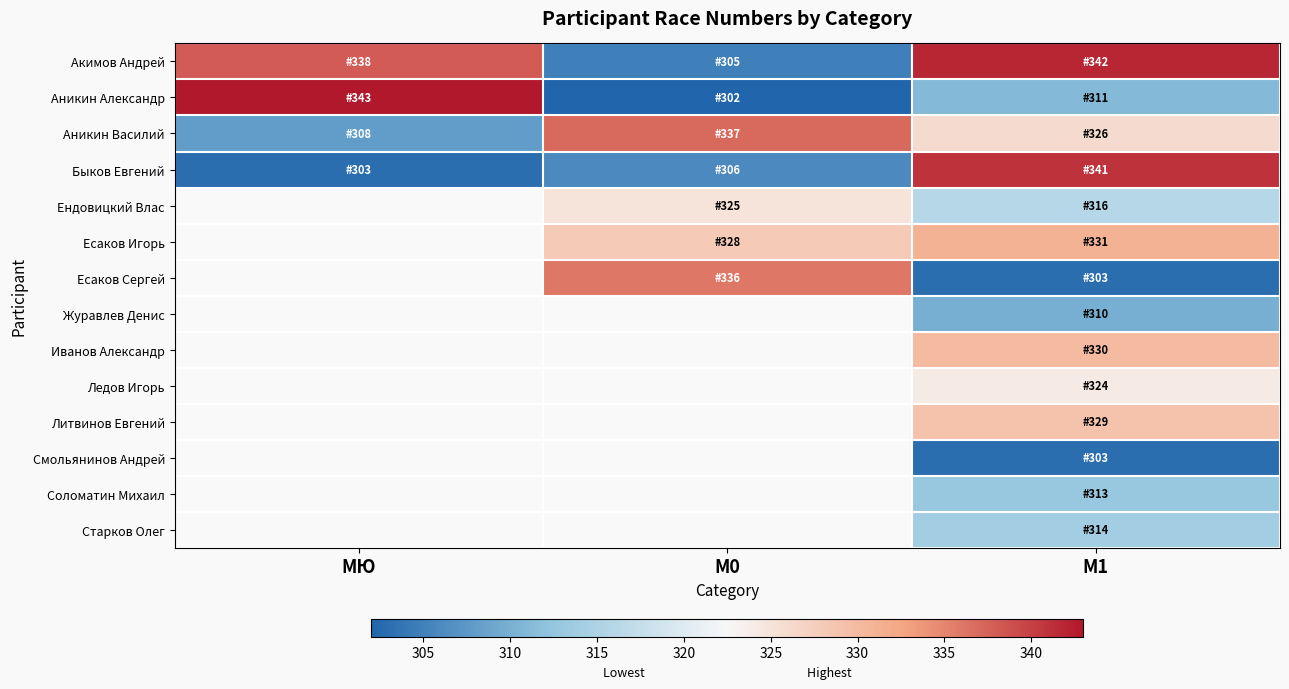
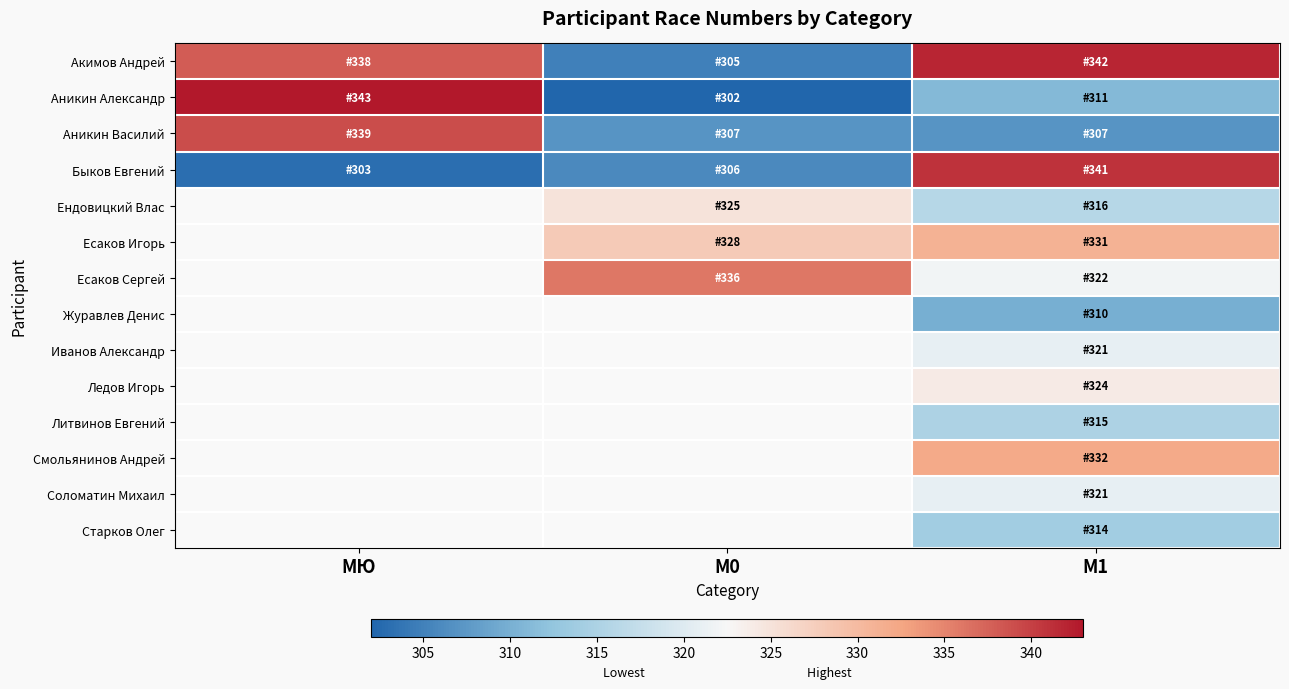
  {
    "Акимов Андрей": {
      "МЮ": 338,
      "М0": 305,
      "М1": 342
    },
    "Аникин Александр": {
      "МЮ": 343,
      "М0": 302,
      "М1": 311
    },
    "Аникин Василий": {
-     "МЮ": 308,
-     "М0": 337,
-     "М1": 326
+     "МЮ": 339,
+     "М0": 307,
+     "М1": 307
    },
    "Быков Евгений": {
      "МЮ": 303,
      "М0": 306,
      "М1": 341
    },
    "Ендовицкий Влас": {
      "М0": 325,
      "М1": 316
    },
    "Есаков Игорь": {
      "М0": 328,
      "М1": 331
    },
    "Есаков Сергей": {
      "М0": 336,
-     "М1": 303
+     "М1": 322
    },
    "Журавлев Денис": {
      "М1": 310
    },
    "Иванов Александр": {
-     "М1": 330
+     "М1": 321
    },
    "Ледов Игорь": {
      "М1": 324
    },
    "Литвинов Евгений": {
-     "М1": 329
+     "М1": 315
    },
    "Смольянинов Андрей": {
-     "М1": 303
+     "М1": 332
    },
    "Соломатин Михаил": {
-     "М1": 313
+     "М1": 321
    },
    "Старков Олег": {
      "М1": 314
    }
  }
